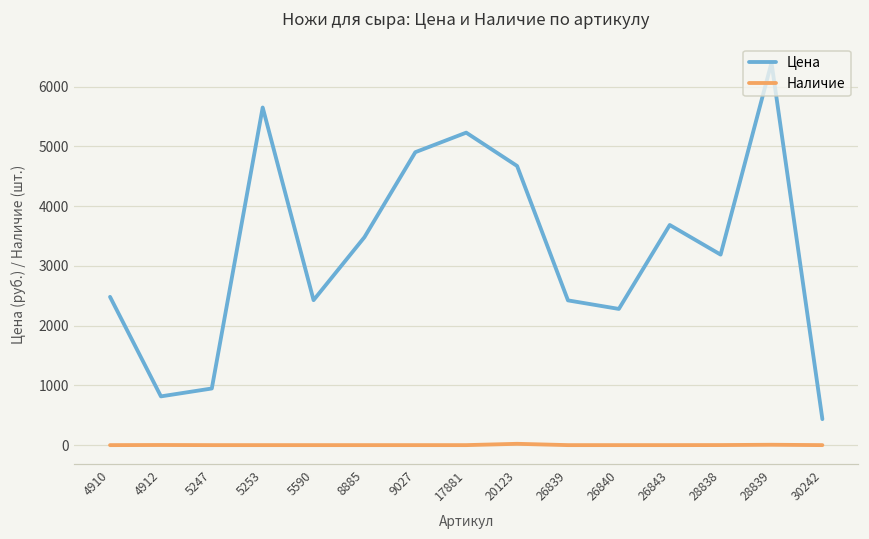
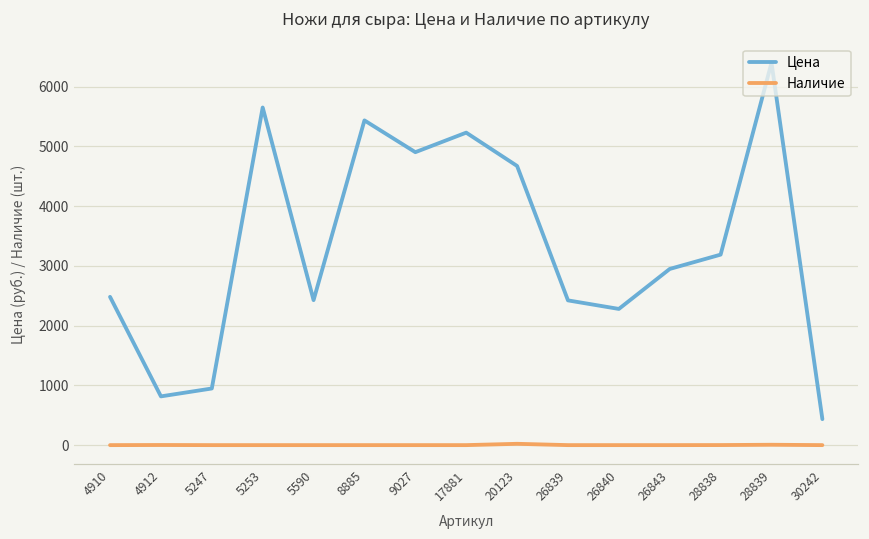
  {
    "Цена": {
      "4910": 2500,
      "4912": 800,
      "5247": 900,
      "5253": 5700,
      "5590": 2400,
-     "8885": 3500,
+     "8885": 5400,
      "9027": 4900,
      "17881": 5200,
      "20123": 4700,
      "26839": 2400,
      "26840": 2300,
-     "26843": 3700,
+     "26843": 2900,
      "28838": 3200,
      "30242": 400
    },
    "Наличие": {
      "4910": 0,
      "4912": 0,
      "5247": 0,
      "5253": 0,
      "5590": 0,
      "8885": 0,
      "9027": 0,
      "17881": 0,
      "20123": 0,
      "26839": 0,
      "26840": 0,
      "26843": 0,
      "28838": 0,
      "28839": 0,
      "30242": 0
    }
  }
